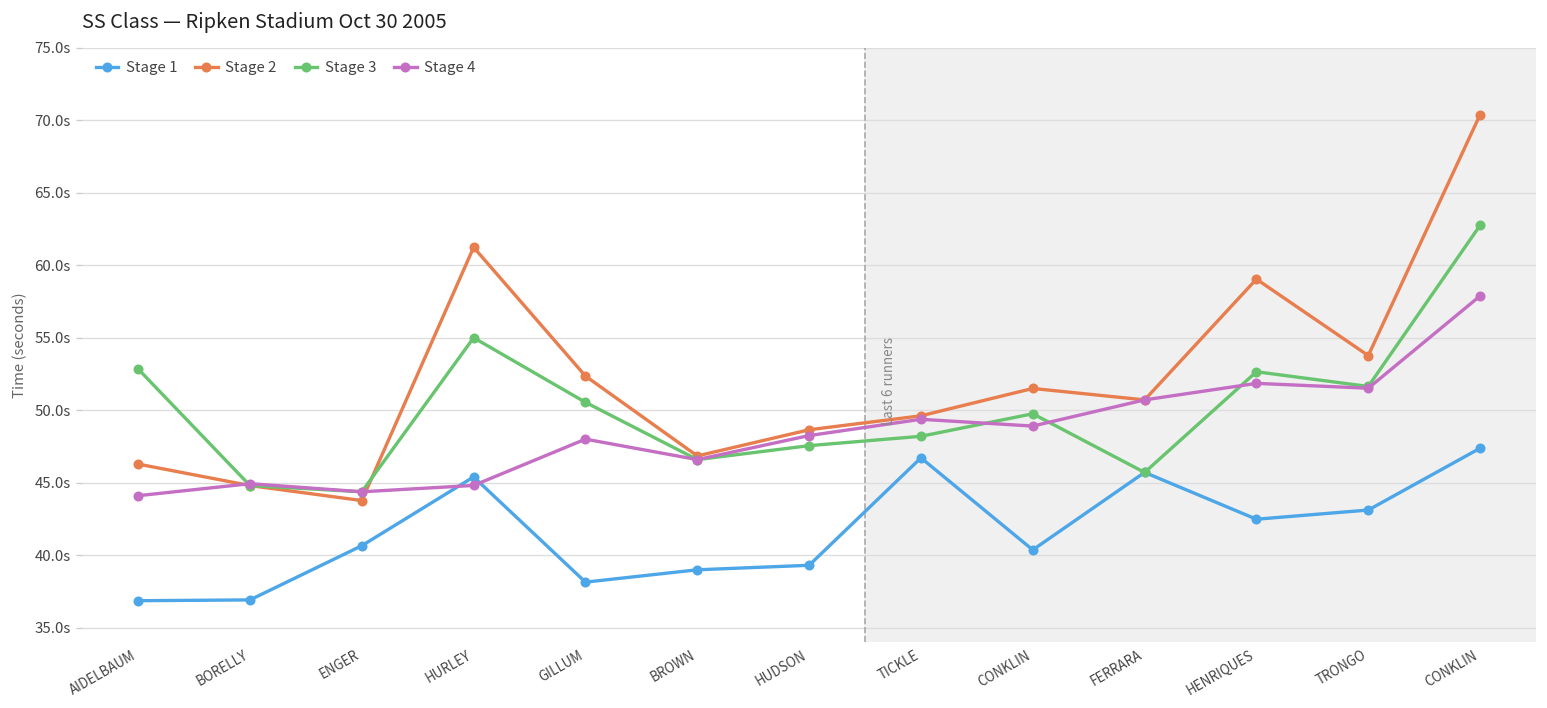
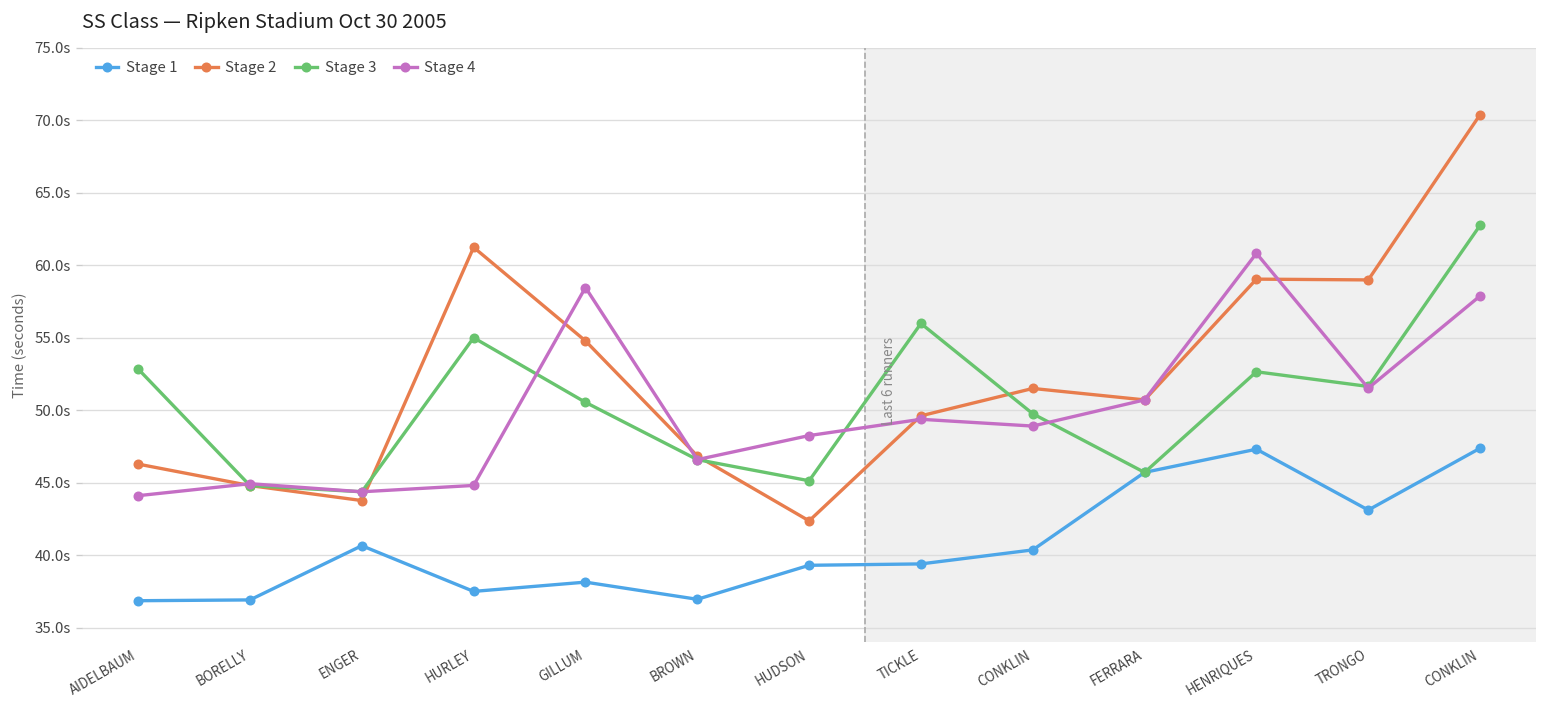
  {
    "Stage 1": {
      "AIDELBAUM": "36.9s",
      "BORELLY": "36.9s",
      "ENGER": "40.7s",
-     "HURLEY": "45.4s",
+     "HURLEY": "37.5s",
      "GILLUM": "38.2s",
-     "BROWN": "39.0s",
+     "BROWN": "37.0s",
      "HUDSON": "39.3s",
-     "TICKLE": "46.7s",
-     "HENRIQUES": "42.5s",
+     "TICKLE": "39.4s",
+     "HENRIQUES": "47.3s",
      "TRONGO": "43.1s"
    },
    "Stage 2": {
      "AIDELBAUM": "46.3s",
      "ENGER": "43.8s",
      "HURLEY": "61.2s",
-     "GILLUM": "52.4s",
+     "GILLUM": "54.8s",
      "BROWN": "46.9s",
-     "HUDSON": "48.7s",
+     "HUDSON": "42.4s",
      "HENRIQUES": "59.0s",
-     "TRONGO": "53.8s"
+     "TRONGO": "59.0s"
    },
    "Stage 3": {
      "AIDELBAUM": "52.8s",
      "HURLEY": "55.0s",
      "GILLUM": "50.5s",
-     "HUDSON": "47.6s",
-     "TICKLE": "48.2s",
+     "HUDSON": "45.1s",
+     "TICKLE": "56.0s",
      "HENRIQUES": "52.7s"
    },
    "Stage 4": {
      "AIDELBAUM": "44.1s",
      "HURLEY": "44.8s",
-     "GILLUM": "48.0s",
+     "GILLUM": "58.5s",
      "HUDSON": "48.3s",
-     "HENRIQUES": "51.9s"
+     "HENRIQUES": "60.8s"
    }
  }
